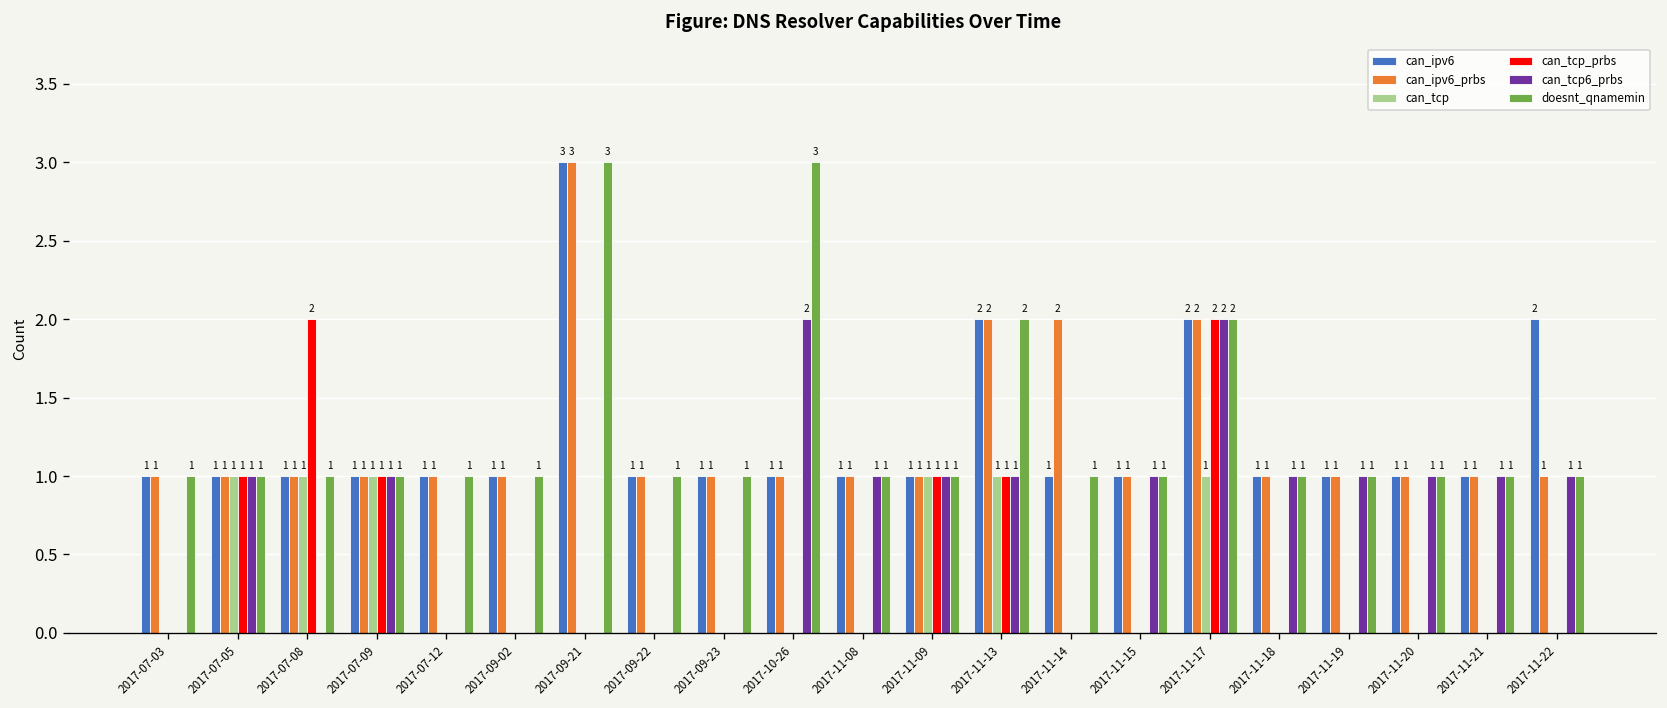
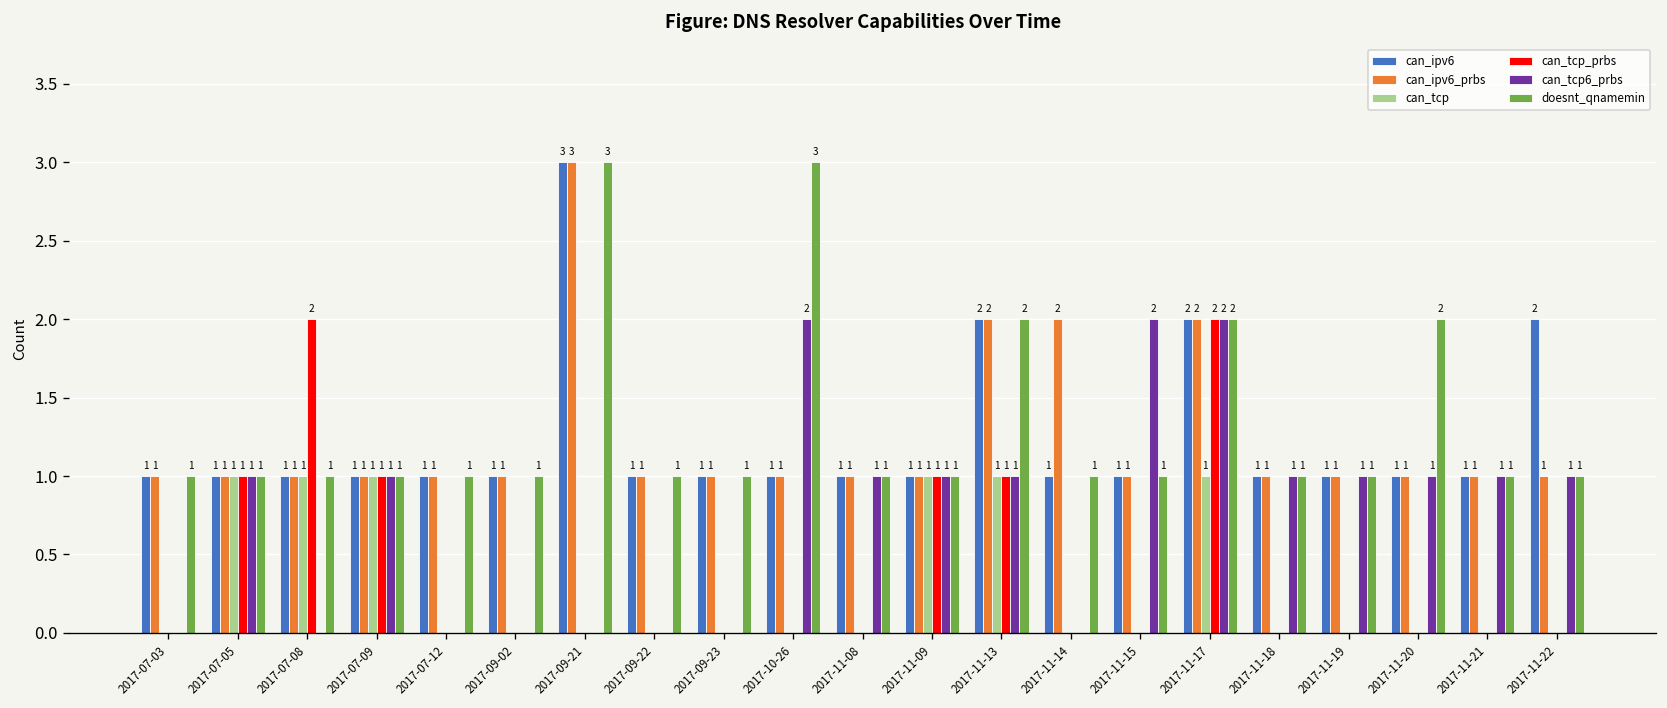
  {
    "can_ipv6": {
      "2017-07-03": 1,
      "2017-07-05": 1,
      "2017-07-08": 1,
      "2017-07-09": 1,
      "2017-07-12": 1,
      "2017-09-02": 1,
      "2017-09-21": 3,
      "2017-09-22": 1,
      "2017-09-23": 1,
      "2017-10-26": 1,
      "2017-11-08": 1,
      "2017-11-09": 1,
      "2017-11-13": 2,
      "2017-11-14": 1,
      "2017-11-15": 1,
      "2017-11-17": 2,
      "2017-11-18": 1,
      "2017-11-19": 1,
      "2017-11-20": 1,
      "2017-11-21": 1,
      "2017-11-22": 2
    },
    "can_ipv6_prbs": {
      "2017-07-03": 1,
      "2017-07-05": 1,
      "2017-07-08": 1,
      "2017-07-09": 1,
      "2017-07-12": 1,
      "2017-09-02": 1,
      "2017-09-21": 3,
      "2017-09-22": 1,
      "2017-09-23": 1,
      "2017-10-26": 1,
      "2017-11-08": 1,
      "2017-11-09": 1,
      "2017-11-13": 2,
      "2017-11-14": 2,
      "2017-11-15": 1,
      "2017-11-17": 2,
      "2017-11-18": 1,
      "2017-11-19": 1,
      "2017-11-20": 1,
      "2017-11-21": 1,
      "2017-11-22": 1
    },
    "can_tcp": {
      "2017-07-05": 1,
      "2017-07-08": 1,
      "2017-07-09": 1,
      "2017-11-09": 1,
      "2017-11-13": 1,
      "2017-11-17": 1
    },
    "can_tcp_prbs": {
      "2017-07-05": 1,
      "2017-07-08": 2,
      "2017-07-09": 1,
      "2017-11-09": 1,
      "2017-11-13": 1,
      "2017-11-17": 2
    },
    "can_tcp6_prbs": {
      "2017-07-05": 1,
      "2017-07-09": 1,
      "2017-10-26": 2,
      "2017-11-08": 1,
      "2017-11-09": 1,
      "2017-11-13": 1,
-     "2017-11-15": 1,
+     "2017-11-15": 2,
      "2017-11-17": 2,
      "2017-11-18": 1,
      "2017-11-19": 1,
      "2017-11-20": 1,
      "2017-11-21": 1,
      "2017-11-22": 1
    },
    "doesnt_qnamemin": {
      "2017-07-03": 1,
      "2017-07-05": 1,
      "2017-07-08": 1,
      "2017-07-09": 1,
      "2017-07-12": 1,
      "2017-09-02": 1,
      "2017-09-21": 3,
      "2017-09-22": 1,
      "2017-09-23": 1,
      "2017-10-26": 3,
      "2017-11-08": 1,
      "2017-11-09": 1,
      "2017-11-13": 2,
      "2017-11-14": 1,
      "2017-11-15": 1,
      "2017-11-17": 2,
      "2017-11-18": 1,
      "2017-11-19": 1,
-     "2017-11-20": 1,
+     "2017-11-20": 2,
      "2017-11-21": 1,
      "2017-11-22": 1
    }
  }
